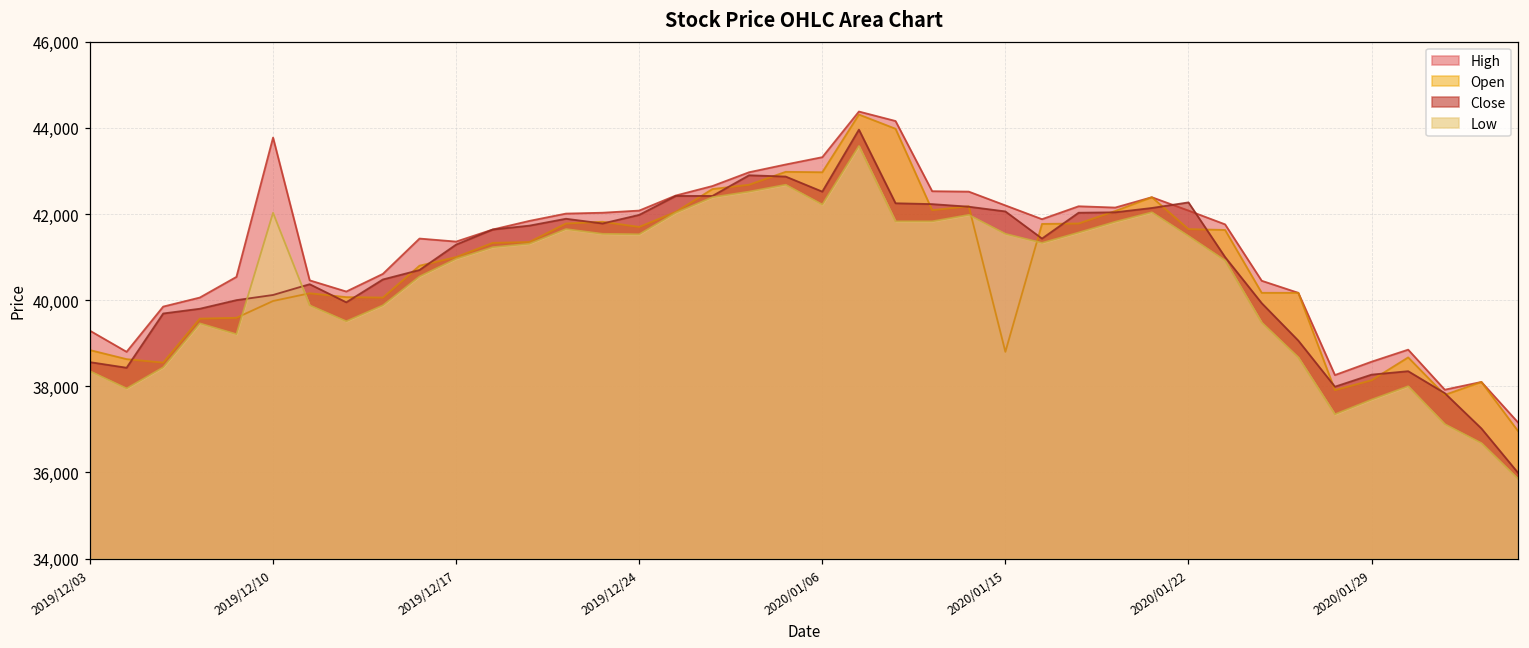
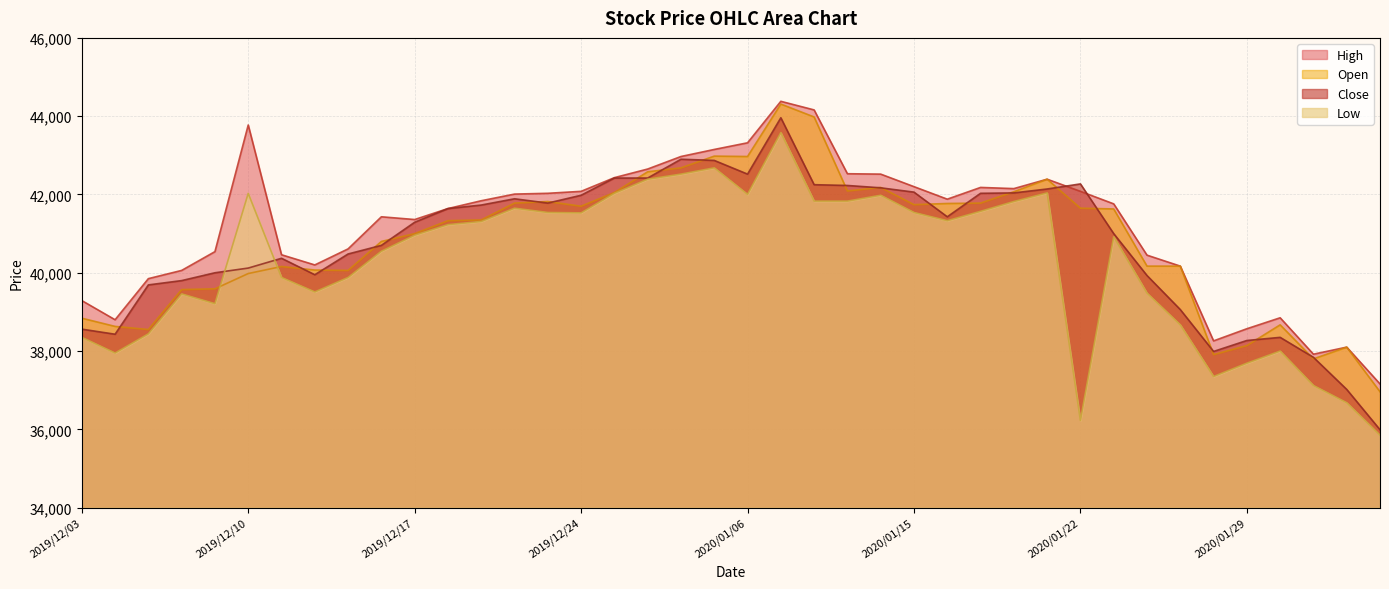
  {
    "High": {
      "2019/12/03": "39,300",
      "2019/12/10": "43,800",
      "2019/12/17": "41,400",
      "2019/12/24": "42,100",
      "2020/01/06": "43,300",
      "2020/01/15": "42,200",
      "2020/01/22": "42,100",
      "2020/01/29": "38,600"
    },
    "Open": {
      "2019/12/03": "38,800",
      "2019/12/10": "40,000",
      "2019/12/24": "41,700",
      "2020/01/06": "43,000",
-     "2020/01/15": "38,800",
+     "2020/01/15": "41,700",
      "2020/01/22": "41,700",
      "2020/01/29": "38,100"
    },
    "Close": {
      "2019/12/03": "38,600",
      "2019/12/10": "40,100",
      "2019/12/17": "41,300",
      "2019/12/24": "42,000",
      "2020/01/06": "42,500",
      "2020/01/15": "42,100",
      "2020/01/22": "42,300",
      "2020/01/29": "38,300"
    },
    "Low": {
      "2019/12/03": "38,400",
      "2019/12/10": "42,000",
      "2019/12/24": "41,500",
-     "2020/01/06": "42,200",
+     "2020/01/06": "42,000",
      "2020/01/15": "41,500",
-     "2020/01/22": "41,500",
+     "2020/01/22": "36,200",
      "2020/01/29": "37,700"
    }
  }
